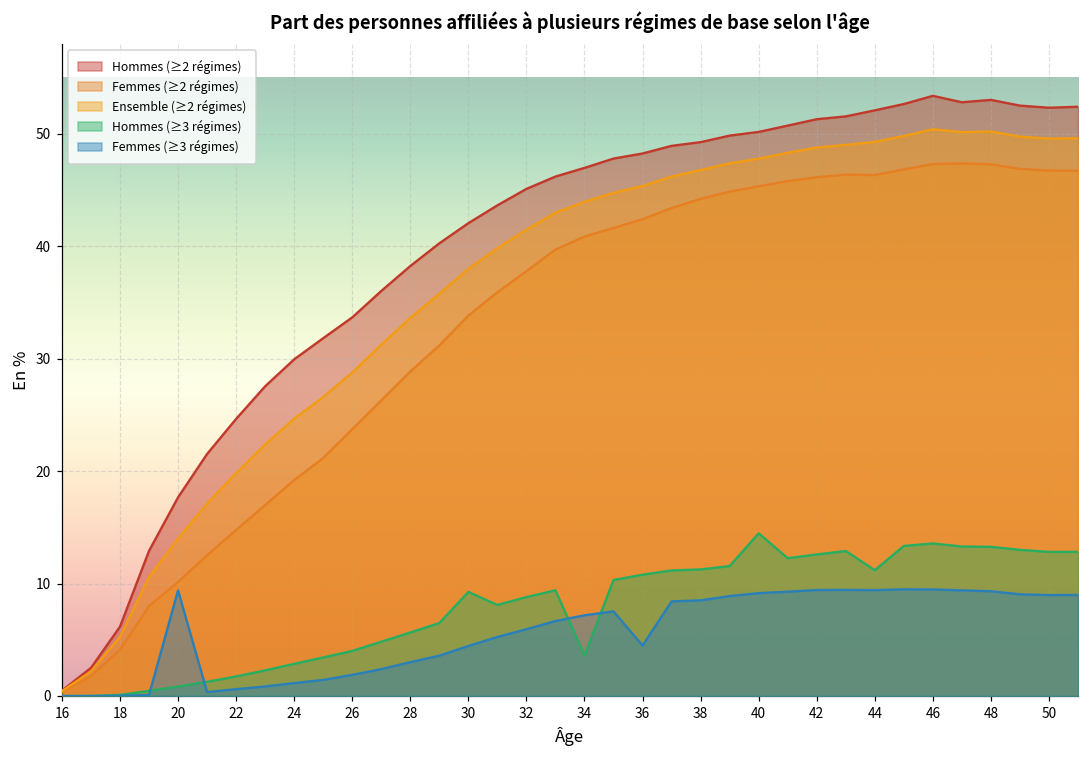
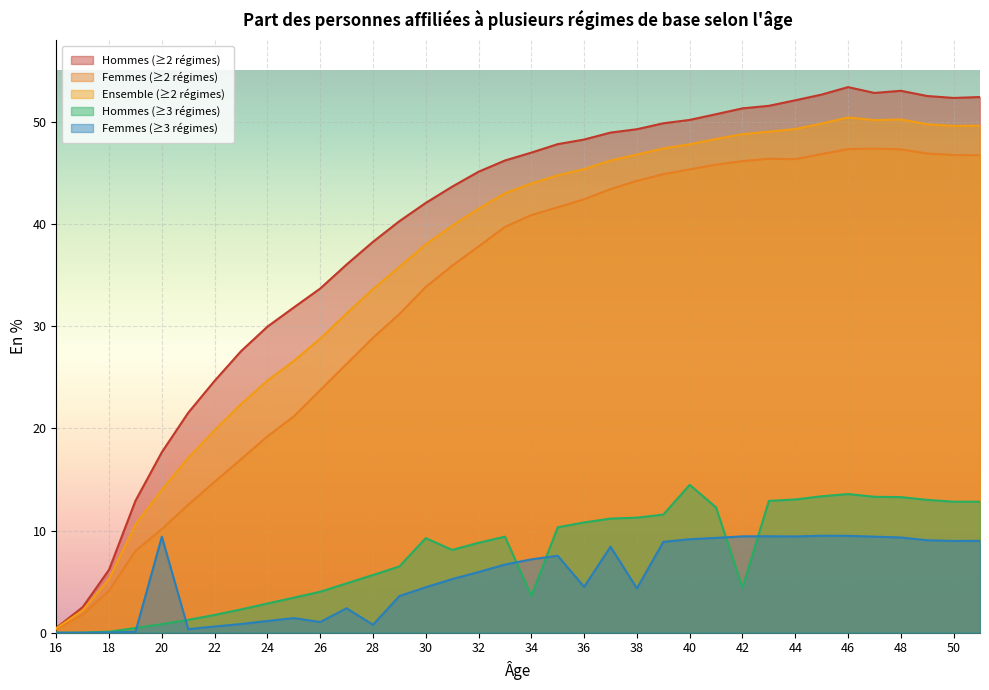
  {
    "Hommes (≥3 régimes)": {
      "20": 0.8,
      "22": 1.7,
      "24": 2.9,
      "26": 4.0,
      "28": 5.7,
      "30": 9.3,
      "32": 8.8,
      "34": 3.6,
      "36": 10.8,
      "38": 11.3,
      "40": 14.5,
-     "42": 12.6,
-     "44": 11.2,
+     "42": 4.4,
+     "44": 13.0,
      "46": 13.6,
      "48": 13.3,
      "50": 12.8
    },
    "Femmes (≥3 régimes)": {
      "20": 9.4,
      "22": 0.6,
      "24": 1.2,
-     "26": 1.9,
-     "28": 3.0,
+     "26": 1.1,
+     "28": 0.8,
      "30": 4.5,
      "32": 5.9,
      "34": 7.2,
      "36": 4.5,
-     "38": 8.5,
+     "38": 4.3,
      "40": 9.2,
      "42": 9.4,
      "44": 9.4,
      "46": 9.5,
      "48": 9.3,
      "50": 9.0
    }
  }
